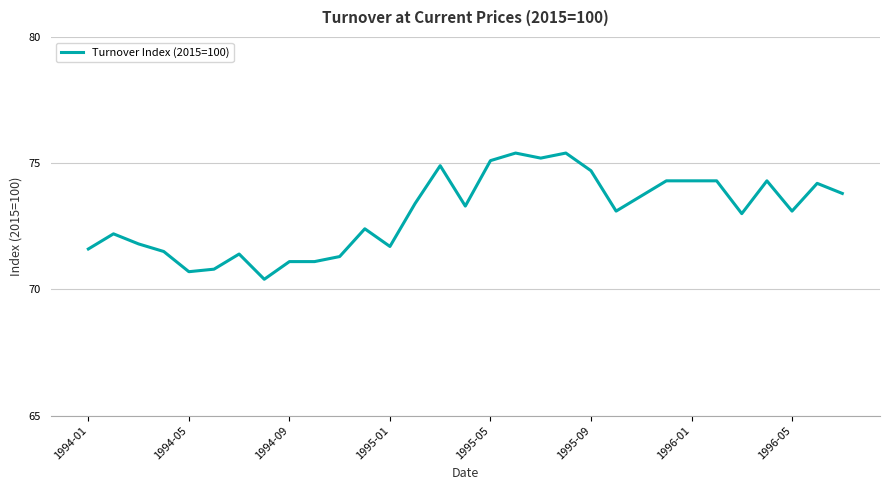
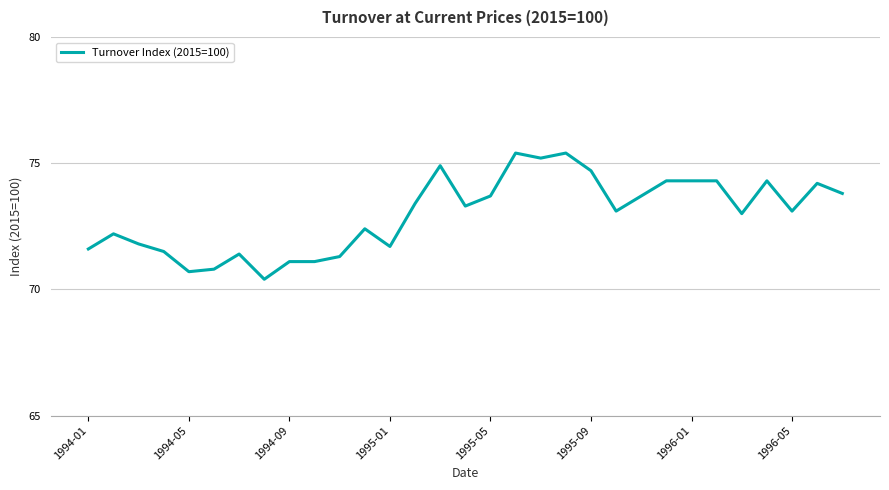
  {
    "1994-01": 71.6,
    "1994-05": 70.7,
    "1994-09": 71.1,
    "1995-01": 71.7,
-   "1995-05": 75.1,
+   "1995-05": 73.7,
    "1995-09": 74.7,
    "1996-01": 74.3,
    "1996-05": 73.1
  }
